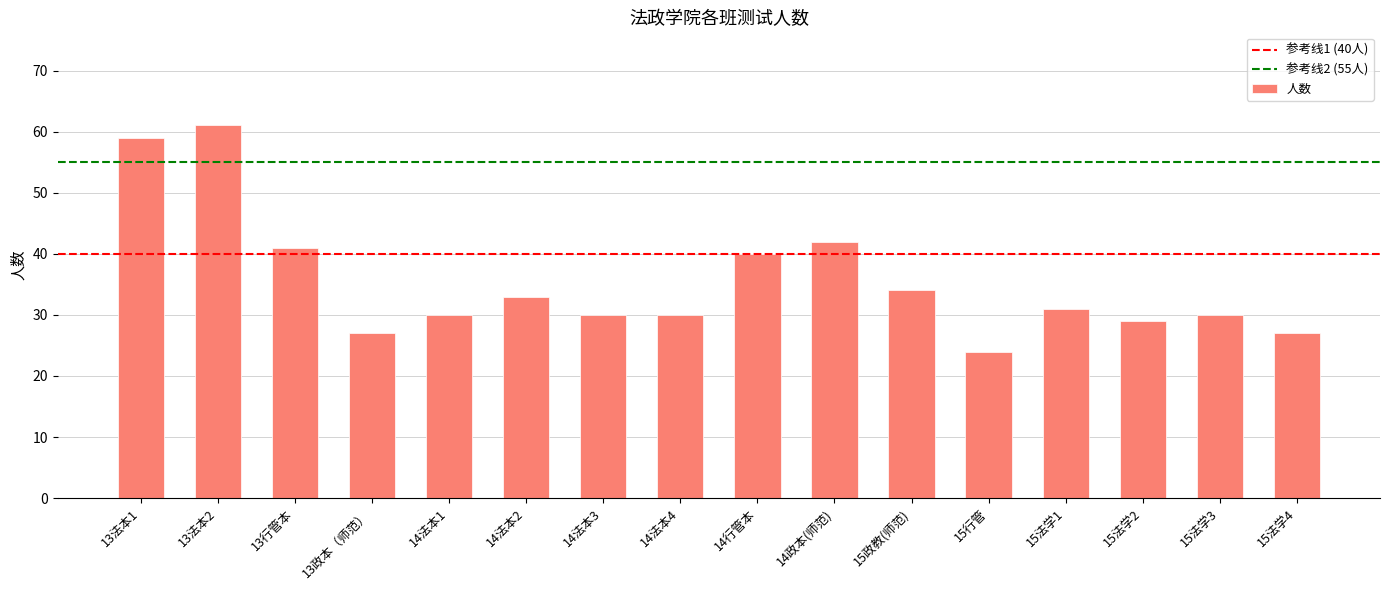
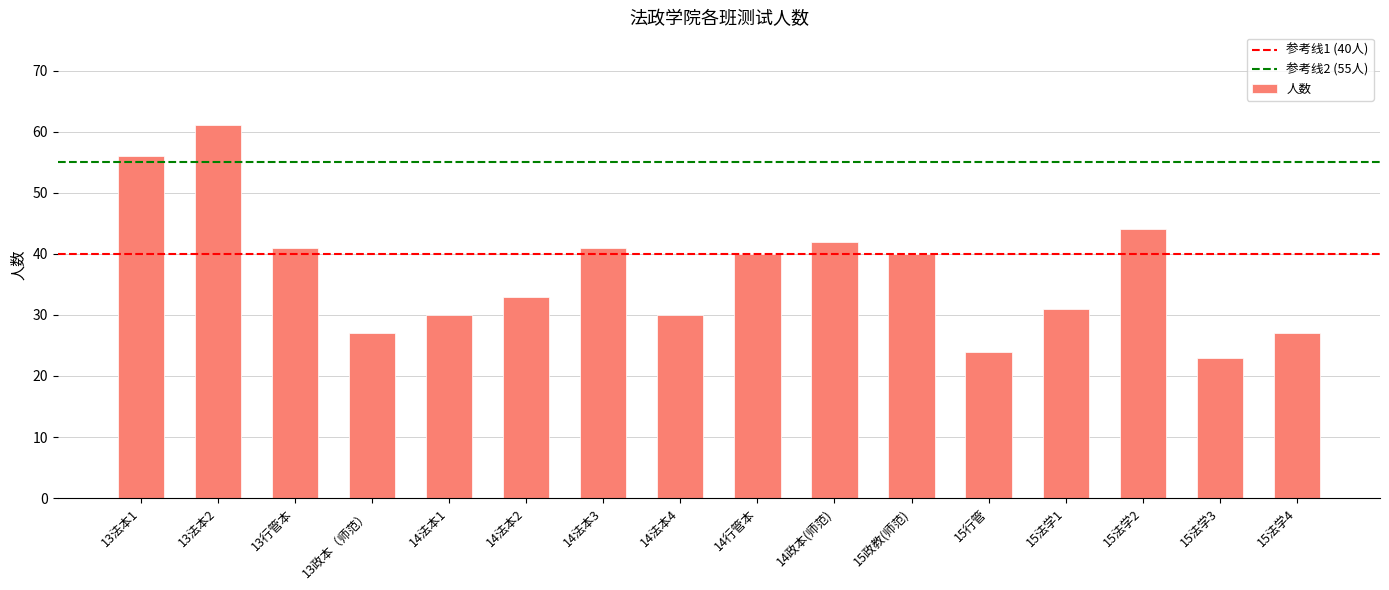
  {
-   "13法本1": 59,
+   "13法本1": 56,
    "13法本2": 61,
    "13行管本": 41,
    "13政本（师范）": 27,
    "14法本1": 30,
    "14法本2": 33,
-   "14法本3": 30,
+   "14法本3": 41,
    "14法本4": 30,
    "14行管本": 40,
    "14政本(师范)": 42,
-   "15政教(师范)": 34,
+   "15政教(师范)": 40,
    "15行管": 24,
    "15法学1": 31,
-   "15法学2": 29,
-   "15法学3": 30,
+   "15法学2": 44,
+   "15法学3": 23,
    "15法学4": 27
  }
